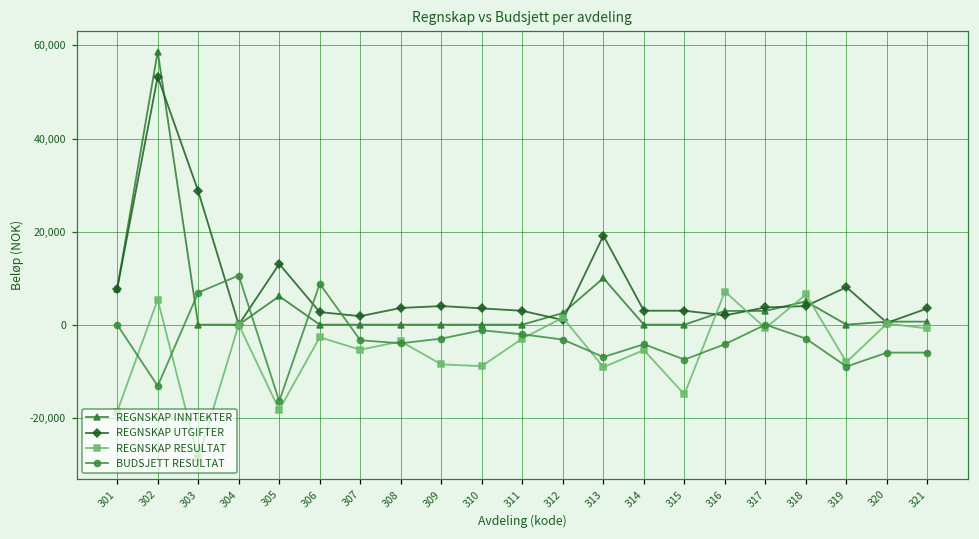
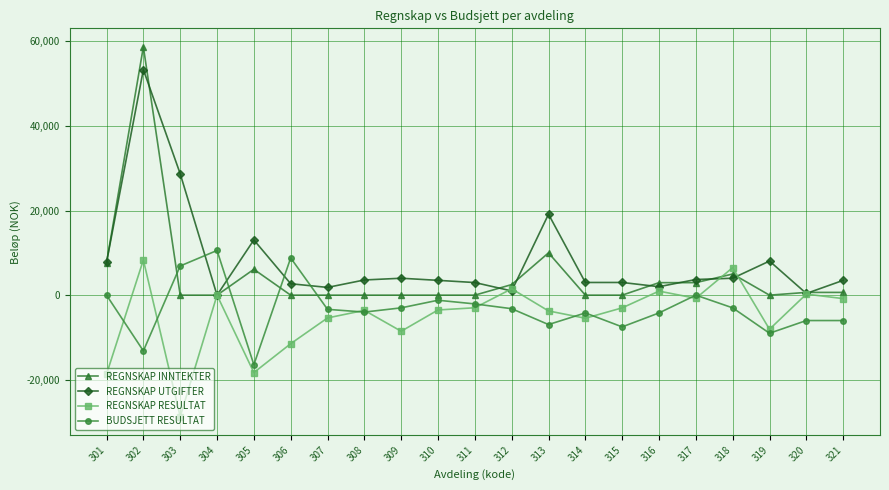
  {
    "REGNSKAP RESULTAT": {
-     "302": "5,000",
+     "302": "8,000",
      "305": "-18,000",
-     "306": "-3,000",
+     "306": "-11,000",
      "307": "-5,000",
      "309": "-9,000",
-     "310": "-9,000",
+     "310": "-4,000",
      "311": "-3,000",
-     "313": "-9,000",
+     "313": "-4,000",
      "314": "-5,000",
-     "315": "-15,000",
-     "316": "7,000",
+     "315": "-3,000",
+     "316": "1,000",
      "317": "-1,000",
      "318": "7,000",
      "319": "-8,000",
      "321": "-1,000"
    }
  }
